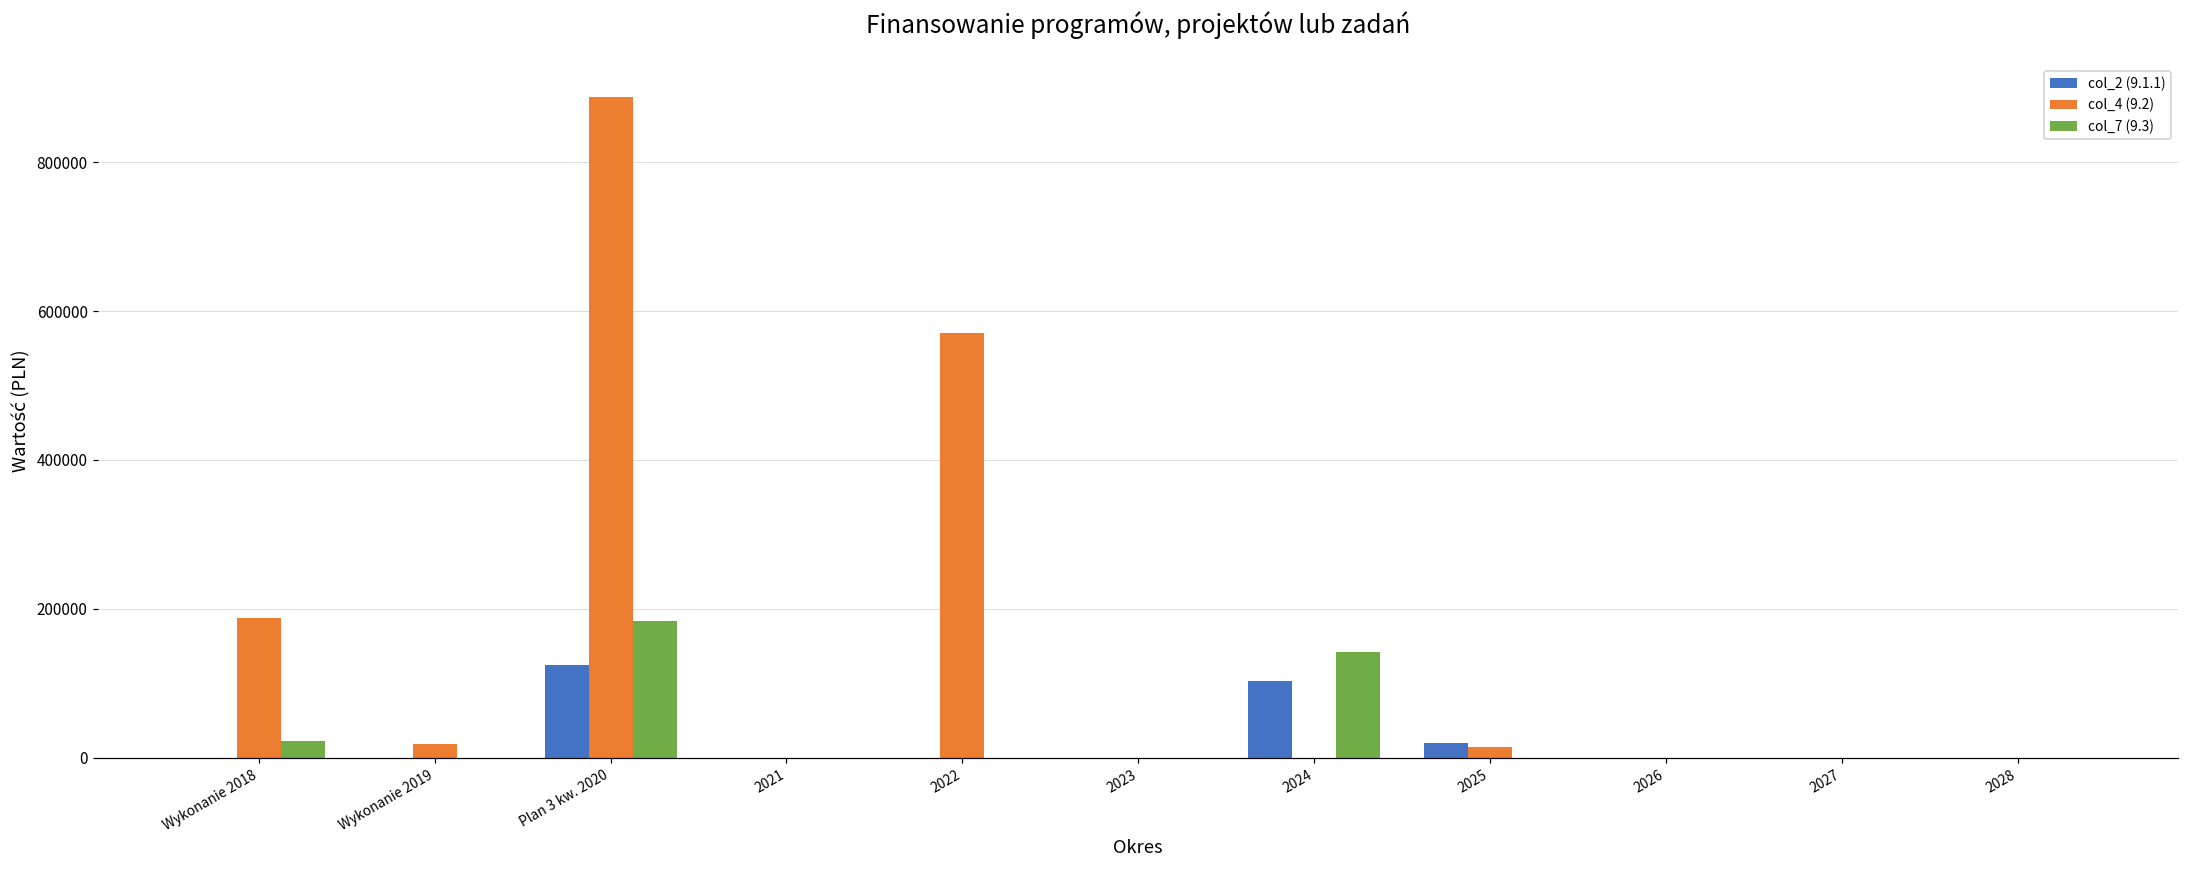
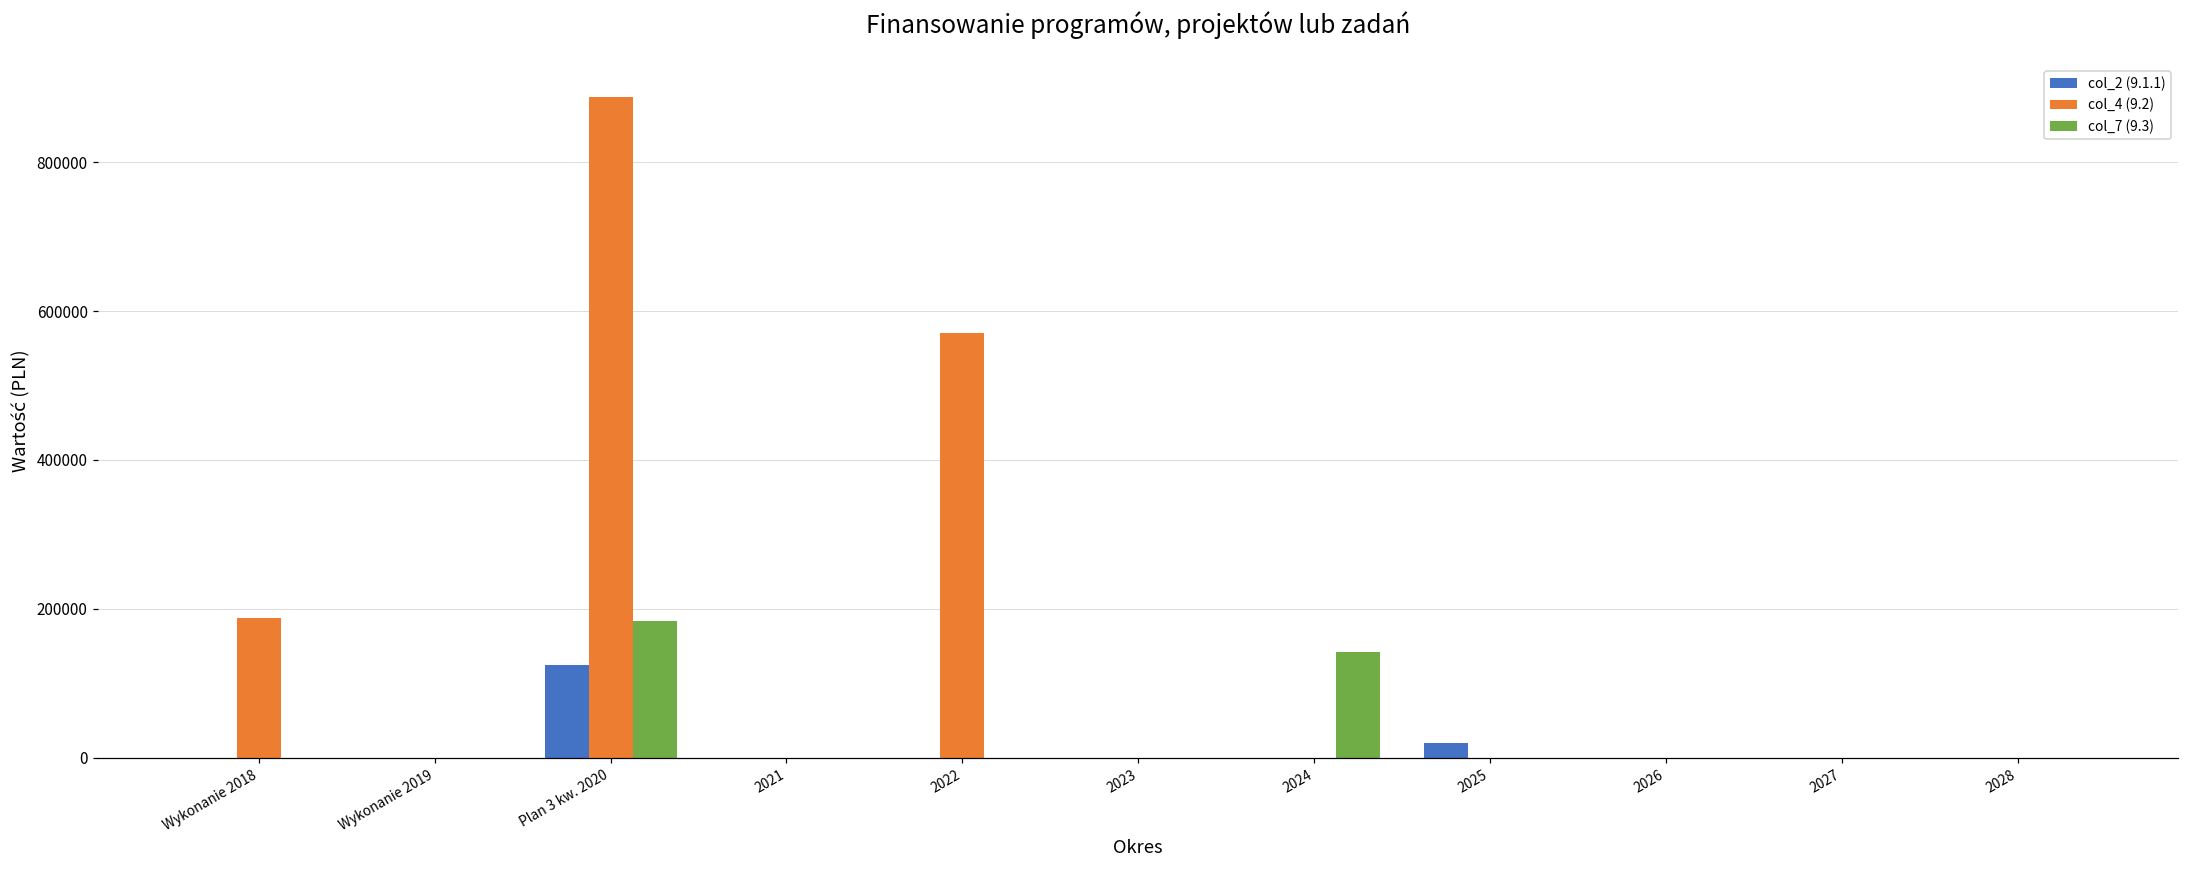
  {
    "col_2 (9.1.1)": {
      "Wykonanie 2018": 0,
      "Wykonanie 2019": 0,
      "Plan 3 kw. 2020": 120000,
      "2021": 0,
      "2022": 0,
      "2023": 0,
-     "2024": 100000,
+     "2024": 0,
      "2025": 20000,
      "2026": 0,
      "2027": 0,
      "2028": 0
    },
    "col_4 (9.2)": {
      "Wykonanie 2018": 190000,
-     "Wykonanie 2019": 20000,
+     "Wykonanie 2019": 0,
      "Plan 3 kw. 2020": 890000,
      "2021": 0,
      "2022": 570000,
      "2023": 0,
      "2024": 0,
-     "2025": 10000,
+     "2025": 0,
      "2026": 0,
      "2027": 0,
      "2028": 0
    },
    "col_7 (9.3)": {
-     "Wykonanie 2018": 20000,
+     "Wykonanie 2018": 0,
      "Wykonanie 2019": 0,
      "Plan 3 kw. 2020": 180000,
      "2021": 0,
      "2022": 0,
      "2023": 0,
      "2024": 140000,
      "2025": 0,
      "2026": 0,
      "2027": 0,
      "2028": 0
    }
  }
